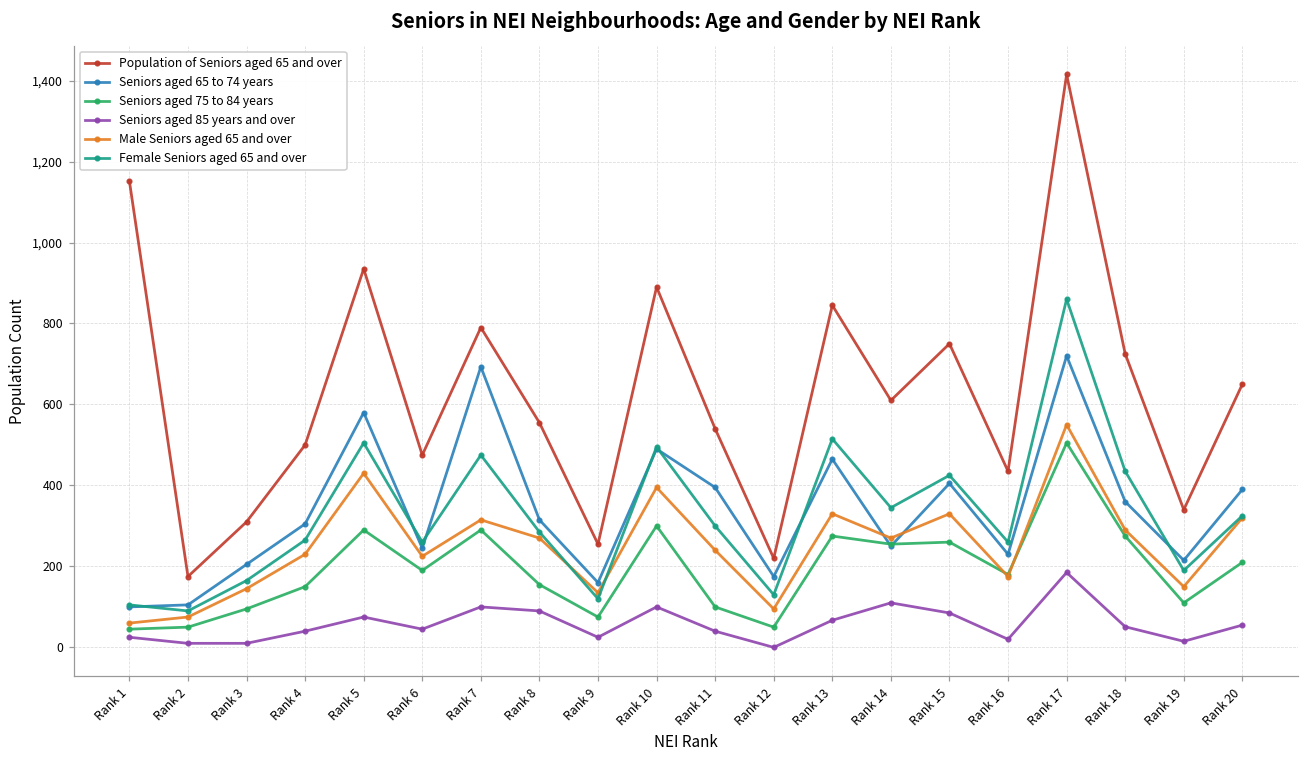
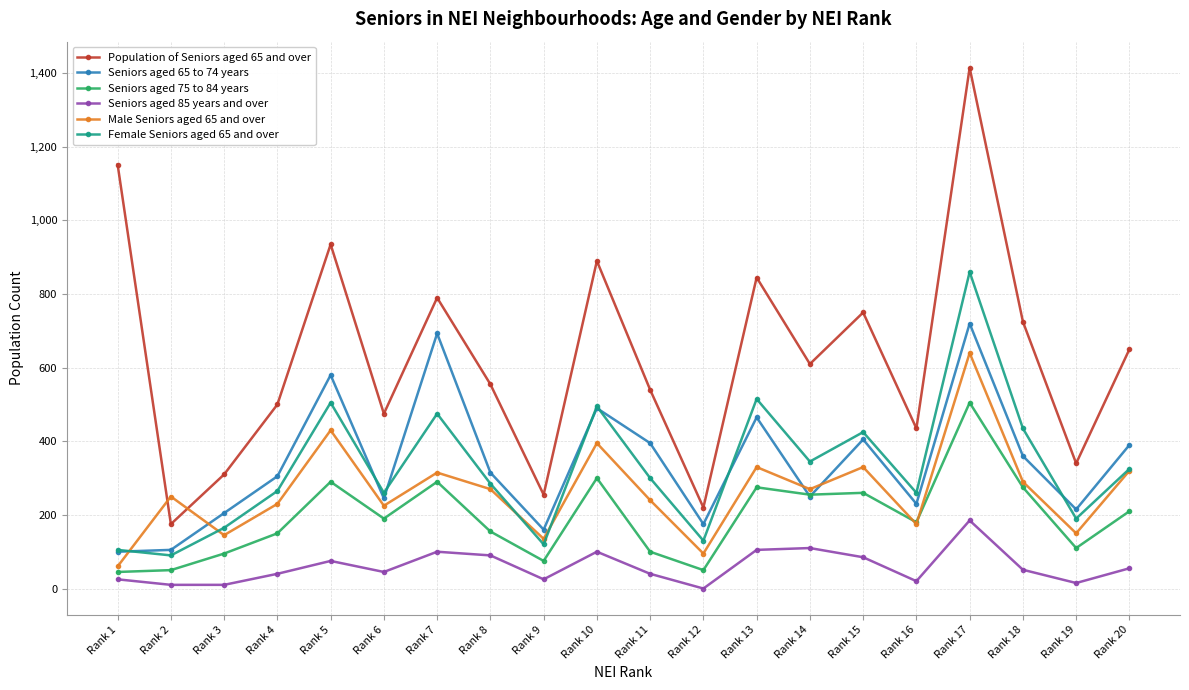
  {
    "Population of Seniors aged 65 and over": {
      "Rank 1": "1,150",
      "Rank 2": "180",
      "Rank 3": "310",
      "Rank 4": "500",
      "Rank 5": "940",
      "Rank 6": "480",
      "Rank 7": "790",
      "Rank 8": "560",
      "Rank 9": "260",
      "Rank 10": "890",
      "Rank 11": "540",
      "Rank 12": "220",
      "Rank 13": "850",
      "Rank 14": "610",
      "Rank 15": "750",
      "Rank 16": "440",
      "Rank 17": "1,420",
      "Rank 18": "730",
      "Rank 19": "340",
      "Rank 20": "650"
    },
    "Seniors aged 65 to 74 years": {
      "Rank 2": "110",
      "Rank 3": "210",
      "Rank 4": "310",
      "Rank 5": "580",
      "Rank 6": "250",
      "Rank 7": "690",
      "Rank 8": "320",
      "Rank 9": "160",
      "Rank 11": "400",
      "Rank 12": "180",
      "Rank 13": "470",
      "Rank 15": "410",
      "Rank 16": "230",
      "Rank 17": "720",
      "Rank 18": "360",
      "Rank 19": "220",
      "Rank 20": "390"
    },
    "Seniors aged 85 years and over": {
      "Rank 1": "30",
      "Rank 2": "10",
      "Rank 3": "10",
      "Rank 4": "40",
      "Rank 5": "80",
      "Rank 6": "50",
      "Rank 7": "100",
      "Rank 8": "90",
      "Rank 9": "30",
      "Rank 10": "100",
      "Rank 11": "40",
      "Rank 12": "0",
-     "Rank 13": "70",
+     "Rank 13": "110",
      "Rank 14": "110",
      "Rank 15": "90",
      "Rank 16": "20",
      "Rank 17": "190",
      "Rank 18": "50",
      "Rank 19": "20",
      "Rank 20": "60"
    },
    "Male Seniors aged 65 and over": {
      "Rank 1": "60",
-     "Rank 2": "80",
+     "Rank 2": "250",
      "Rank 3": "150",
      "Rank 4": "230",
      "Rank 5": "430",
      "Rank 6": "230",
      "Rank 7": "320",
      "Rank 8": "270",
      "Rank 9": "140",
      "Rank 10": "400",
      "Rank 11": "240",
      "Rank 12": "100",
      "Rank 13": "330",
      "Rank 14": "270",
      "Rank 15": "330",
-     "Rank 17": "550",
+     "Rank 17": "640",
      "Rank 18": "290",
      "Rank 19": "150"
    }
  }
